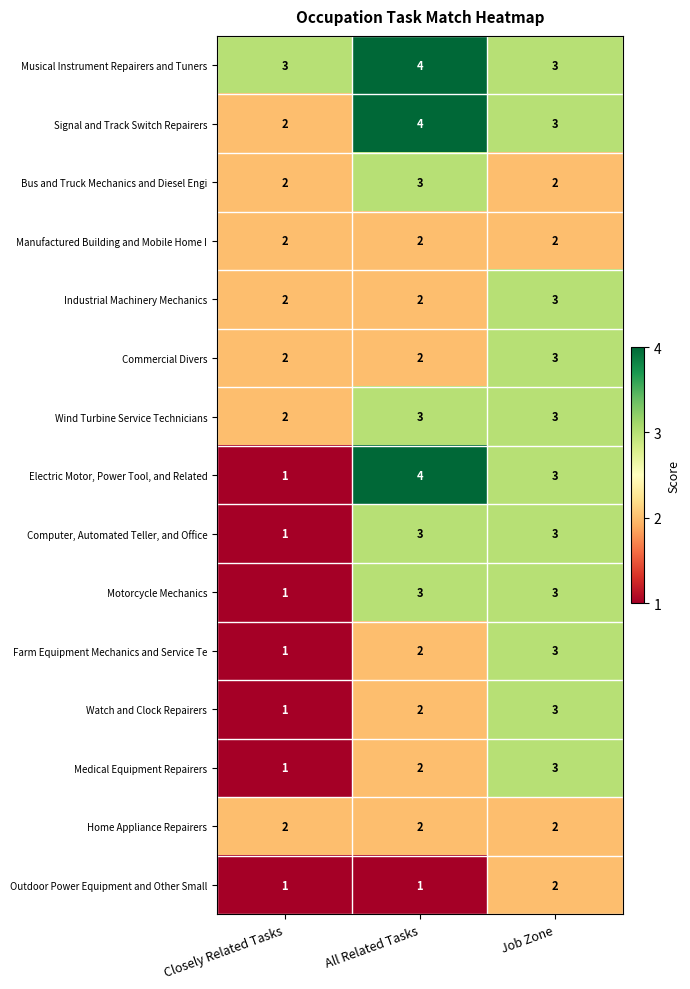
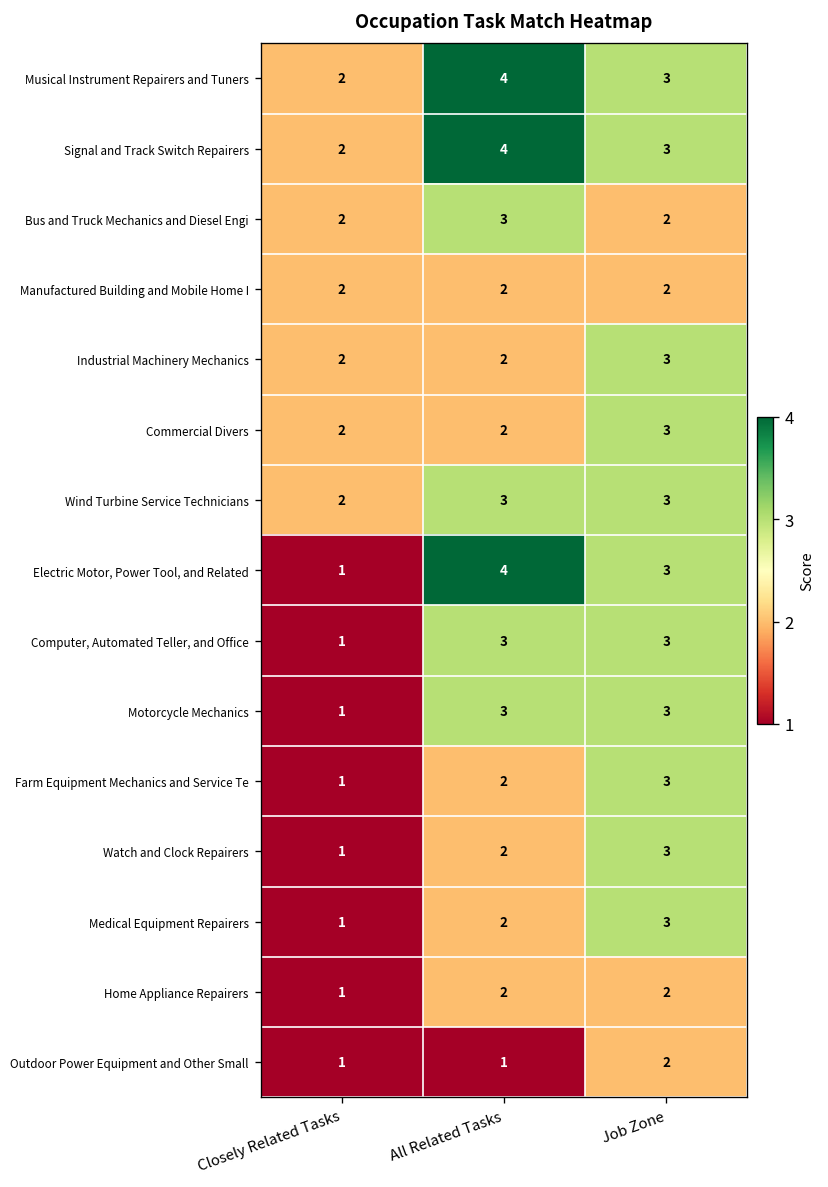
  {
    "Musical Instrument Repairers and Tuners": {
-     "Closely Related Tasks": 3,
+     "Closely Related Tasks": 2,
      "All Related Tasks": 4,
      "Job Zone": 3
    },
    "Signal and Track Switch Repairers": {
      "Closely Related Tasks": 2,
      "All Related Tasks": 4,
      "Job Zone": 3
    },
    "Bus and Truck Mechanics and Diesel Engi": {
      "Closely Related Tasks": 2,
      "All Related Tasks": 3,
      "Job Zone": 2
    },
    "Manufactured Building and Mobile Home I": {
      "Closely Related Tasks": 2,
      "All Related Tasks": 2,
      "Job Zone": 2
    },
    "Industrial Machinery Mechanics": {
      "Closely Related Tasks": 2,
      "All Related Tasks": 2,
      "Job Zone": 3
    },
    "Commercial Divers": {
      "Closely Related Tasks": 2,
      "All Related Tasks": 2,
      "Job Zone": 3
    },
    "Wind Turbine Service Technicians": {
      "Closely Related Tasks": 2,
      "All Related Tasks": 3,
      "Job Zone": 3
    },
    "Electric Motor, Power Tool, and Related": {
      "Closely Related Tasks": 1,
      "All Related Tasks": 4,
      "Job Zone": 3
    },
    "Computer, Automated Teller, and Office": {
      "Closely Related Tasks": 1,
      "All Related Tasks": 3,
      "Job Zone": 3
    },
    "Motorcycle Mechanics": {
      "Closely Related Tasks": 1,
      "All Related Tasks": 3,
      "Job Zone": 3
    },
    "Farm Equipment Mechanics and Service Te": {
      "Closely Related Tasks": 1,
      "All Related Tasks": 2,
      "Job Zone": 3
    },
    "Watch and Clock Repairers": {
      "Closely Related Tasks": 1,
      "All Related Tasks": 2,
      "Job Zone": 3
    },
    "Medical Equipment Repairers": {
      "Closely Related Tasks": 1,
      "All Related Tasks": 2,
      "Job Zone": 3
    },
    "Home Appliance Repairers": {
-     "Closely Related Tasks": 2,
+     "Closely Related Tasks": 1,
      "All Related Tasks": 2,
      "Job Zone": 2
    },
    "Outdoor Power Equipment and Other Small": {
      "Closely Related Tasks": 1,
      "All Related Tasks": 1,
      "Job Zone": 2
    }
  }
